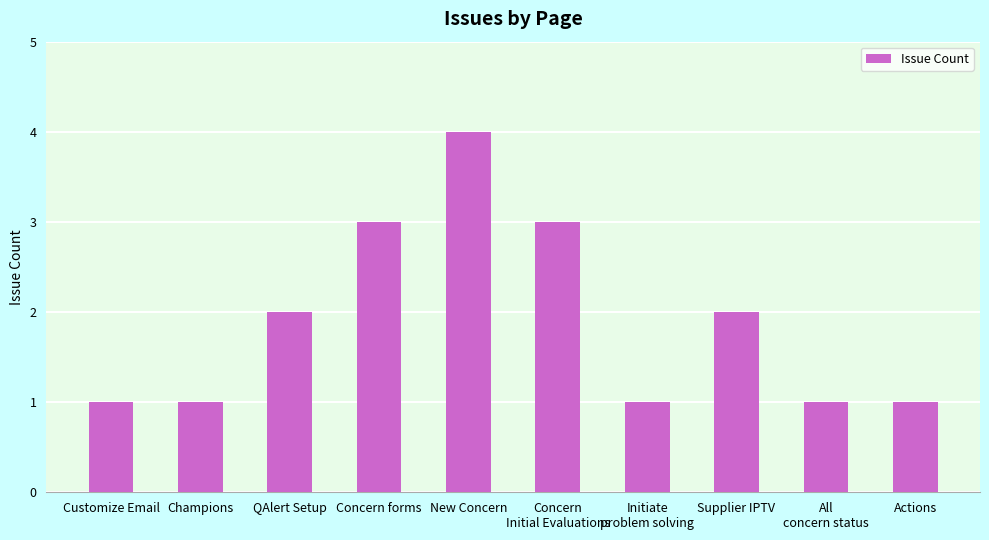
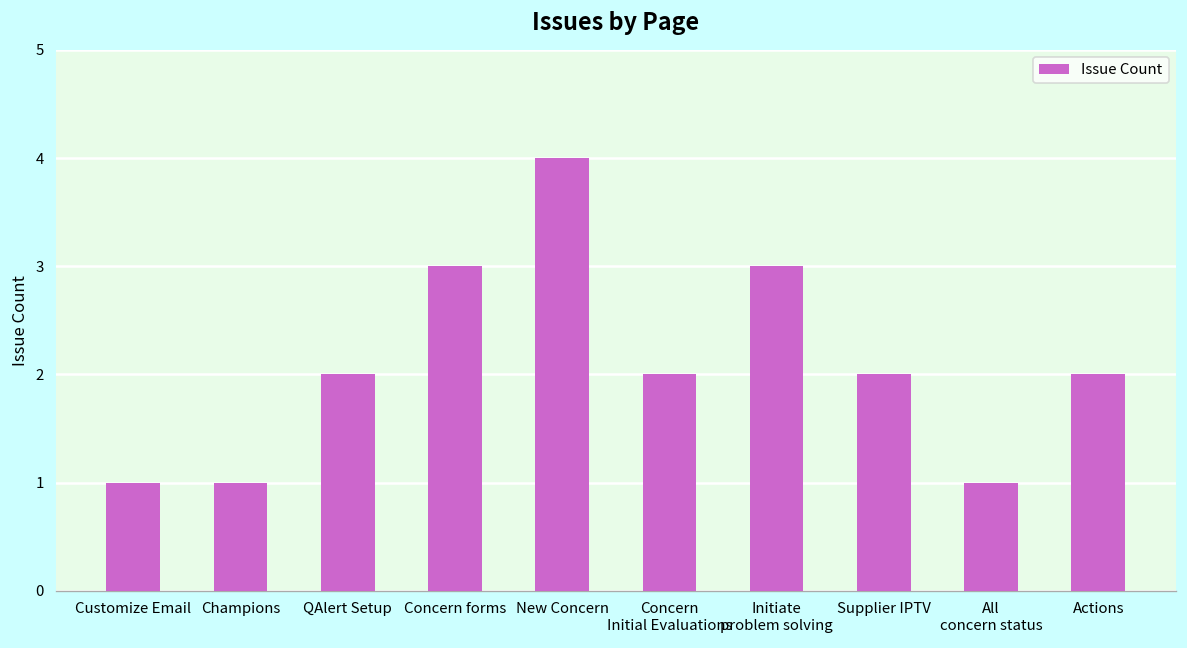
  {
    "Customize Email": 1,
    "Champions": 1,
    "QAlert Setup": 2,
    "Concern forms": 3,
    "New Concern": 4,
-   "Concern Initial Evaluations": 3,
-   "Initiate problem solving": 1,
+   "Concern Initial Evaluations": 2,
+   "Initiate problem solving": 3,
    "Supplier IPTV": 2,
    "All concern status": 1,
-   "Actions": 1
+   "Actions": 2
  }
